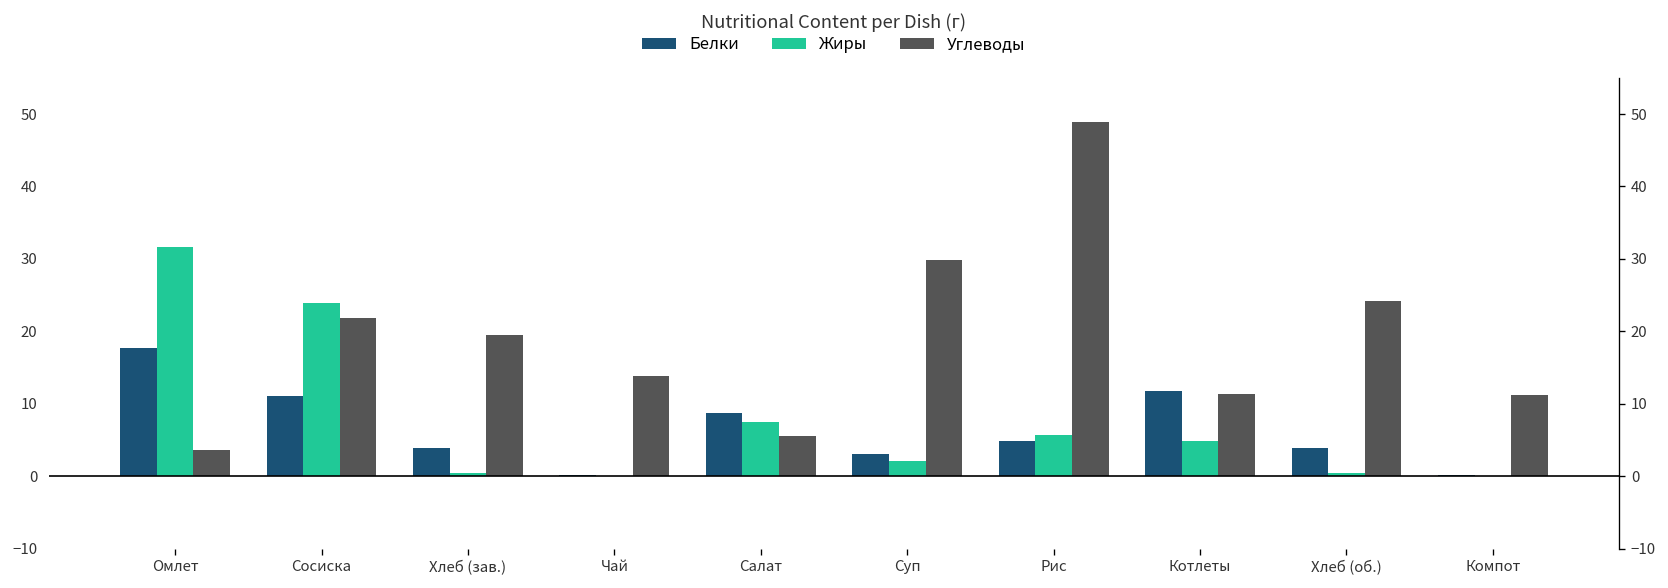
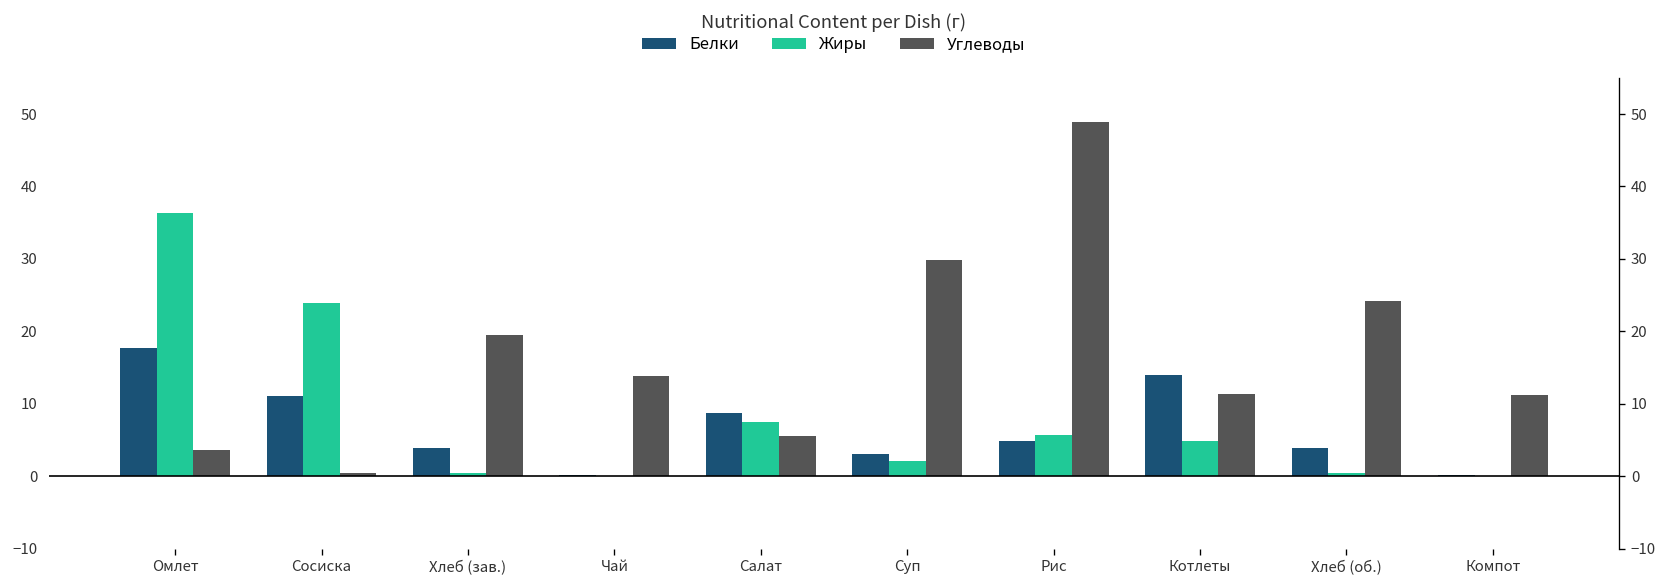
  {
    "Белки": {
      "Омлет": 18,
      "Сосиска": 11,
      "Хлеб (зав.)": 4,
      "Салат": 9,
      "Суп": 3,
      "Рис": 5,
-     "Котлеты": 12,
+     "Котлеты": 14,
      "Хлеб (об.)": 4
    },
    "Жиры": {
-     "Омлет": 32,
+     "Омлет": 36,
      "Сосиска": 24,
      "Хлеб (зав.)": 1,
      "Чай": 0,
      "Салат": 8,
      "Суп": 2,
      "Рис": 6,
      "Котлеты": 5,
      "Хлеб (об.)": 1,
      "Компот": 0
    },
    "Углеводы": {
      "Омлет": 4,
-     "Сосиска": 22,
+     "Сосиска": 0,
      "Хлеб (зав.)": 19,
      "Чай": 14,
      "Салат": 6,
      "Суп": 30,
      "Рис": 49,
      "Котлеты": 11,
      "Хлеб (об.)": 24,
      "Компот": 11
    }
  }
